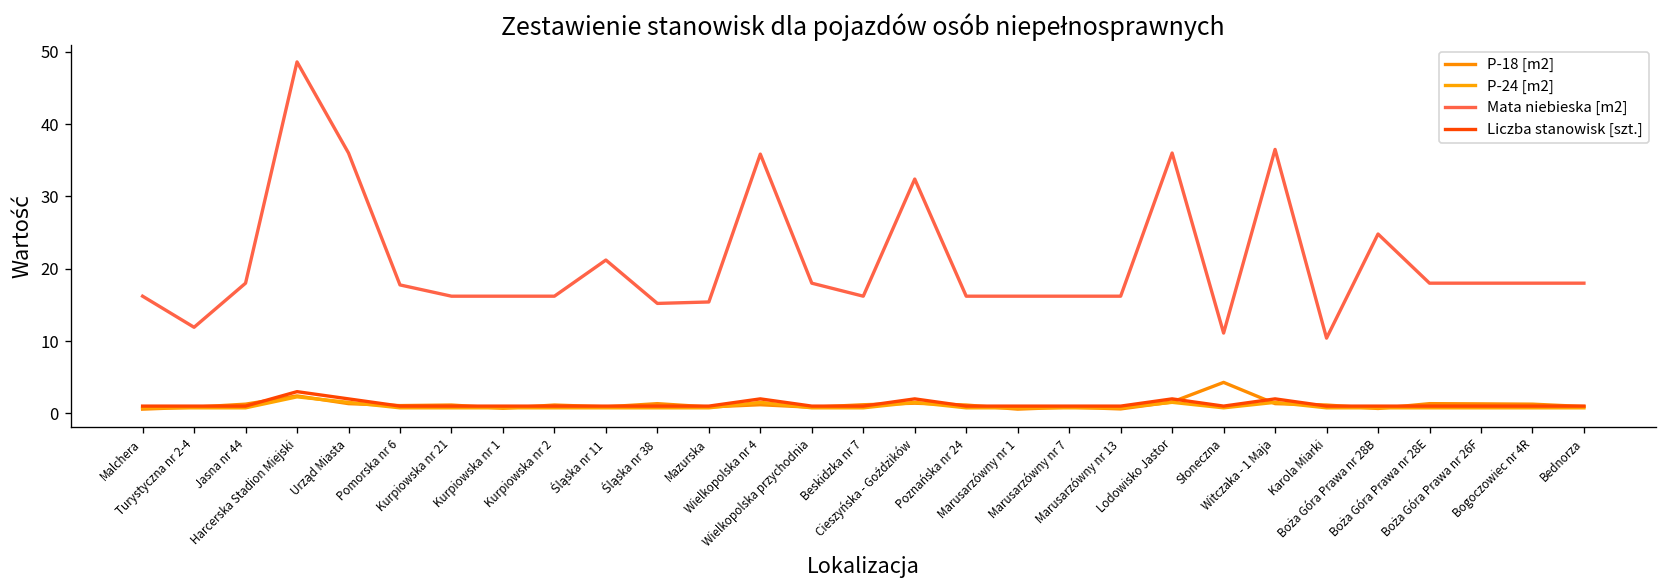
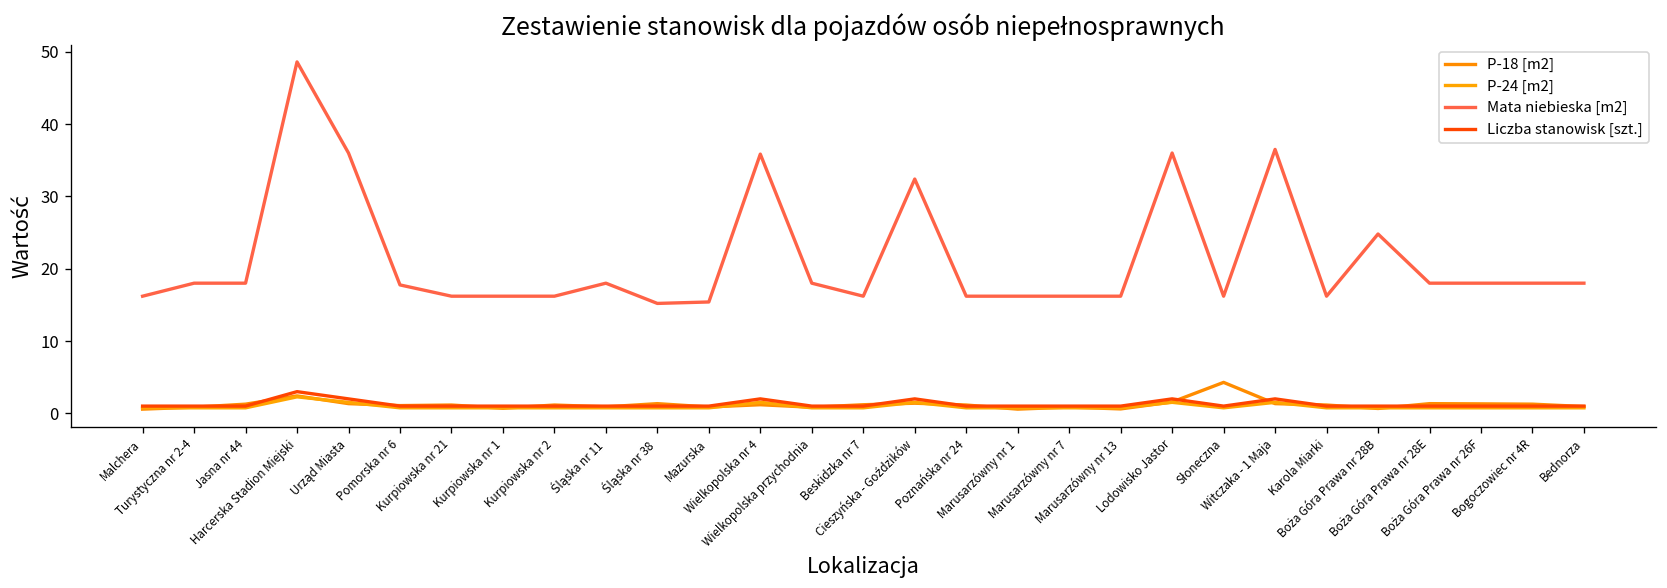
  {
    "Mata niebieska [m2]": {
      "Malchera": 16,
-     "Turystyczna nr 2-4": 12,
+     "Turystyczna nr 2-4": 18,
      "Jasna nr 44": 18,
      "Harcerska Stadion Miejski": 49,
      "Urząd Miasta": 36,
      "Pomorska nr 6": 18,
      "Kurpiowska nr 21": 16,
      "Kurpiowska nr 1": 16,
      "Kurpiowska nr 2": 16,
-     "Śląska nr 11": 21,
+     "Śląska nr 11": 18,
      "Śląska nr 38": 15,
      "Mazurska": 15,
      "Wielkopolska nr 4": 36,
      "Wielkopolska przychodnia": 18,
      "Beskidzka nr 7": 16,
      "Cieszyńska - Goździków": 32,
      "Poznańska nr 24": 16,
      "Marusarzówny nr 1": 16,
      "Marusarzówny nr 7": 16,
      "Marusarzówny nr 13": 16,
      "Lodowisko Jastor": 36,
-     "Słoneczna": 11,
+     "Słoneczna": 16,
      "Witczaka - 1 Maja": 37,
-     "Karola Miarki": 10,
+     "Karola Miarki": 16,
      "Boża Góra Prawa nr 28B": 25,
      "Boża Góra Prawa nr 28E": 18,
      "Boża Góra Prawa nr 26F": 18,
      "Bogoczowiec nr 4R": 18,
      "Bednorza": 18
    },
    "Liczba stanowisk [szt.]": {
      "Harcerska Stadion Miejski": 3,
      "Urząd Miasta": 2,
      "Wielkopolska nr 4": 2,
      "Cieszyńska - Goździków": 2,
      "Lodowisko Jastor": 2,
      "Witczaka - 1 Maja": 2
    }
  }
